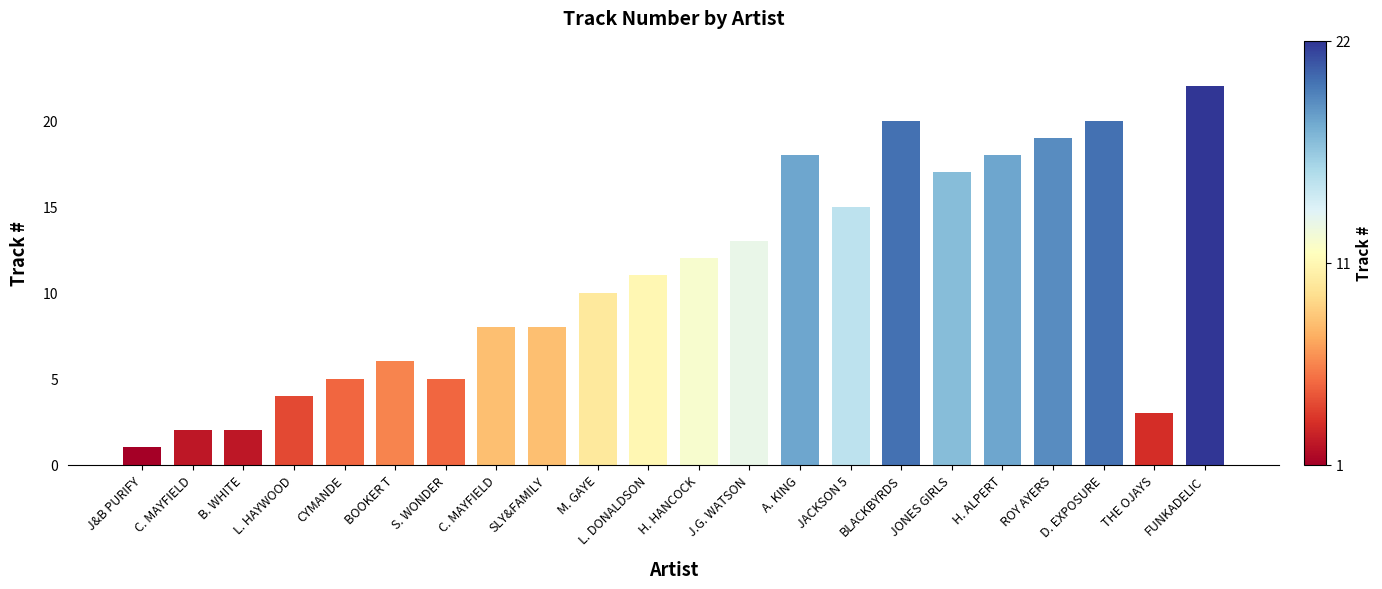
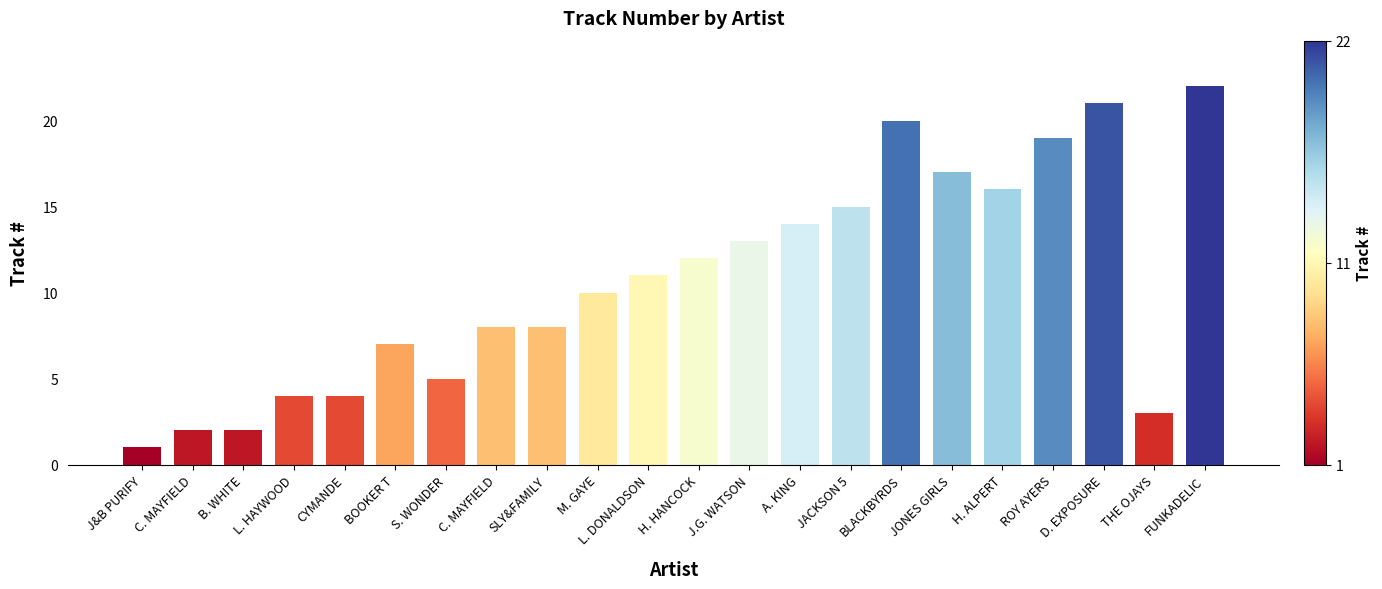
  {
    "J&B PURIFY": 1,
    "B. WHITE": 2,
    "L. HAYWOOD": 4,
-   "CYMANDE": 5,
-   "BOOKER T": 6,
+   "CYMANDE": 4,
+   "BOOKER T": 7,
    "S. WONDER": 5,
    "SLY&FAMILY": 8,
    "M. GAYE": 10,
    "L. DONALDSON": 11,
    "H. HANCOCK": 12,
    "J.G. WATSON": 13,
-   "A. KING": 18,
+   "A. KING": 14,
    "JACKSON 5": 15,
    "BLACKBYRDS": 20,
    "JONES GIRLS": 17,
-   "H. ALPERT": 18,
+   "H. ALPERT": 16,
    "ROY AYERS": 19,
-   "D. EXPOSURE": 20,
+   "D. EXPOSURE": 21,
    "THE OJAYS": 3,
    "FUNKADELIC": 22
  }
